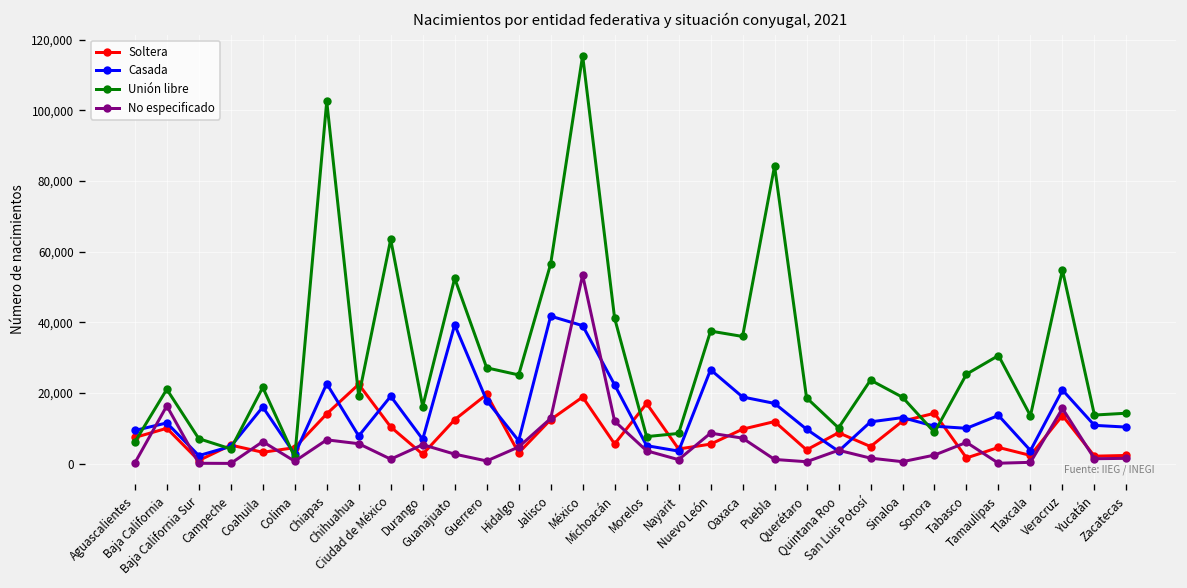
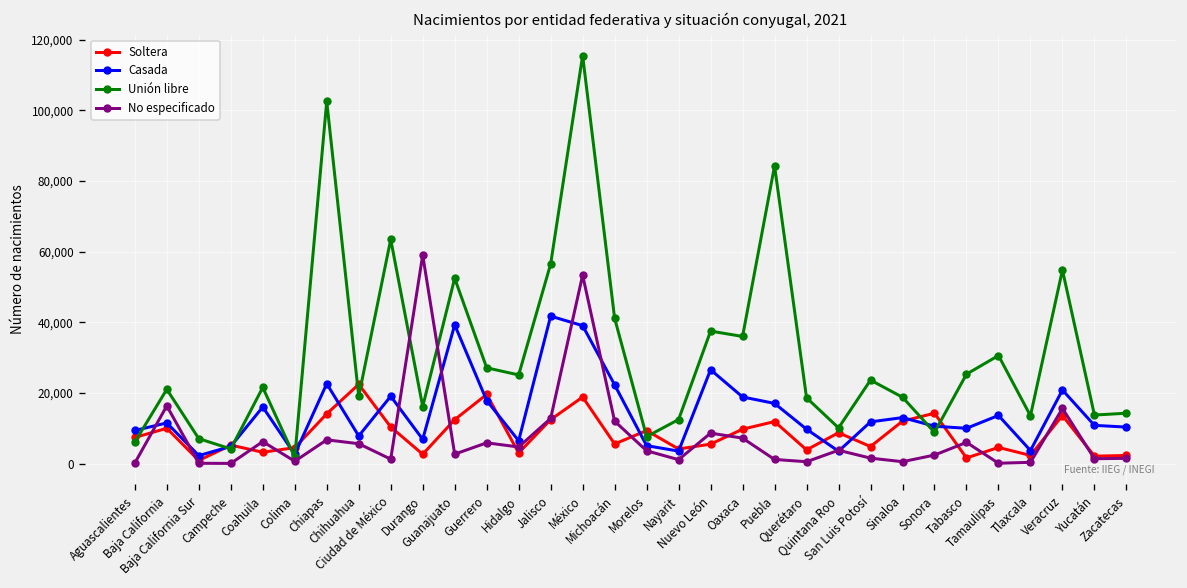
  {
    "Soltera": {
      "Aguascalientes": "7,000",
      "Baja California": "10,000",
      "Coahuila": "3,000",
      "Colima": "5,000",
      "Chiapas": "14,000",
      "Chihuahua": "22,000",
      "Ciudad de México": "10,000",
      "Durango": "3,000",
      "Guanajuato": "12,000",
      "Guerrero": "20,000",
      "Hidalgo": "3,000",
      "México": "19,000",
      "Michoacán": "6,000",
-     "Morelos": "17,000",
+     "Morelos": "9,000",
      "Nuevo León": "5,000",
      "Oaxaca": "10,000",
      "Puebla": "12,000",
      "Querétaro": "4,000",
      "Quintana Roo": "9,000",
      "San Luis Potosí": "5,000",
      "Sinaloa": "12,000",
      "Sonora": "14,000",
      "Tabasco": "2,000",
      "Tamaulipas": "5,000",
      "Tlaxcala": "2,000",
      "Veracruz": "14,000"
    },
    "Casada": {
      "Aguascalientes": "9,000",
      "Baja California": "11,000",
      "Baja California Sur": "2,000",
      "Coahuila": "16,000",
      "Chiapas": "23,000",
      "Chihuahua": "8,000",
      "Ciudad de México": "19,000",
      "Durango": "7,000",
      "Guanajuato": "39,000",
      "Guerrero": "18,000",
      "Hidalgo": "6,000",
      "Jalisco": "42,000",
      "México": "39,000",
      "Michoacán": "22,000",
      "Morelos": "5,000",
      "Nuevo León": "27,000",
      "Oaxaca": "19,000",
      "Puebla": "17,000",
      "Querétaro": "10,000",
      "San Luis Potosí": "12,000",
      "Sinaloa": "13,000",
      "Sonora": "11,000",
      "Tabasco": "10,000",
      "Tamaulipas": "14,000",
      "Tlaxcala": "4,000",
      "Veracruz": "21,000",
      "Yucatán": "11,000",
      "Zacatecas": "10,000"
    },
    "Unión libre": {
      "Aguascalientes": "6,000",
      "Baja California": "21,000",
      "Baja California Sur": "7,000",
      "Coahuila": "22,000",
      "Chiapas": "103,000",
      "Chihuahua": "19,000",
      "Ciudad de México": "63,000",
      "Durango": "16,000",
      "Guanajuato": "52,000",
      "Guerrero": "27,000",
      "Hidalgo": "25,000",
      "Jalisco": "56,000",
      "México": "116,000",
      "Michoacán": "41,000",
      "Morelos": "8,000",
-     "Nayarit": "9,000",
+     "Nayarit": "12,000",
      "Nuevo León": "37,000",
      "Oaxaca": "36,000",
      "Puebla": "84,000",
      "Querétaro": "19,000",
      "Quintana Roo": "10,000",
      "San Luis Potosí": "24,000",
      "Sinaloa": "19,000",
      "Sonora": "9,000",
      "Tabasco": "25,000",
      "Tamaulipas": "31,000",
      "Tlaxcala": "14,000",
      "Veracruz": "55,000",
      "Yucatán": "14,000",
      "Zacatecas": "14,000"
    },
    "No especificado": {
      "Aguascalientes": "0",
      "Baja California": "16,000",
      "Campeche": "0",
      "Coahuila": "6,000",
      "Colima": "1,000",
      "Chiapas": "7,000",
      "Chihuahua": "6,000",
      "Ciudad de México": "1,000",
-     "Durango": "5,000",
+     "Durango": "59,000",
      "Guanajuato": "3,000",
-     "Guerrero": "1,000",
+     "Guerrero": "6,000",
      "Hidalgo": "5,000",
      "México": "53,000",
      "Michoacán": "12,000",
      "Morelos": "4,000",
      "Nayarit": "1,000",
      "Nuevo León": "9,000",
      "Oaxaca": "7,000",
      "Puebla": "1,000",
      "Querétaro": "1,000",
      "San Luis Potosí": "2,000",
      "Sinaloa": "1,000",
      "Sonora": "2,000",
      "Tabasco": "6,000",
      "Tamaulipas": "0",
      "Tlaxcala": "0",
      "Veracruz": "16,000"
    }
  }
